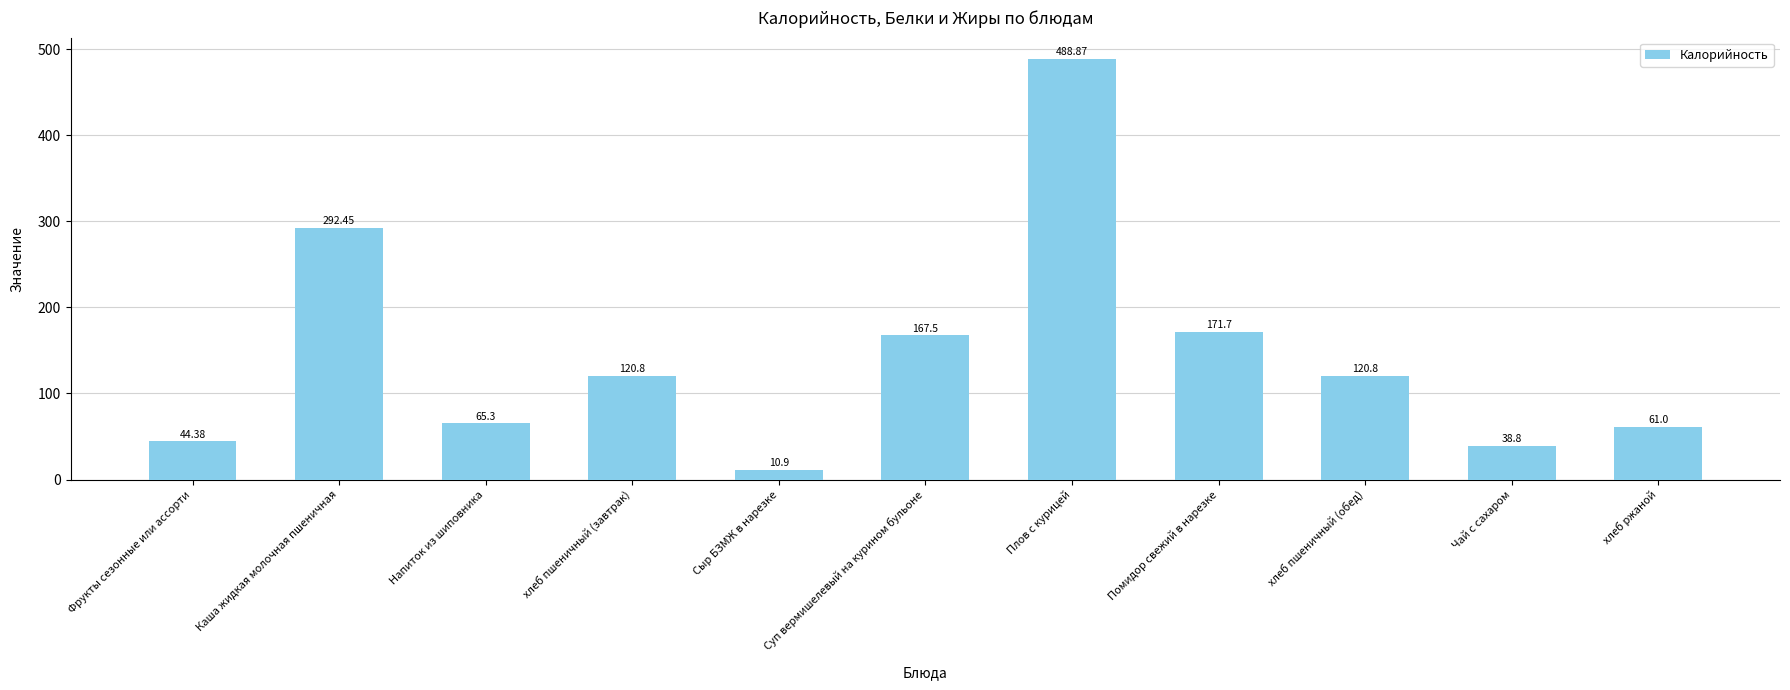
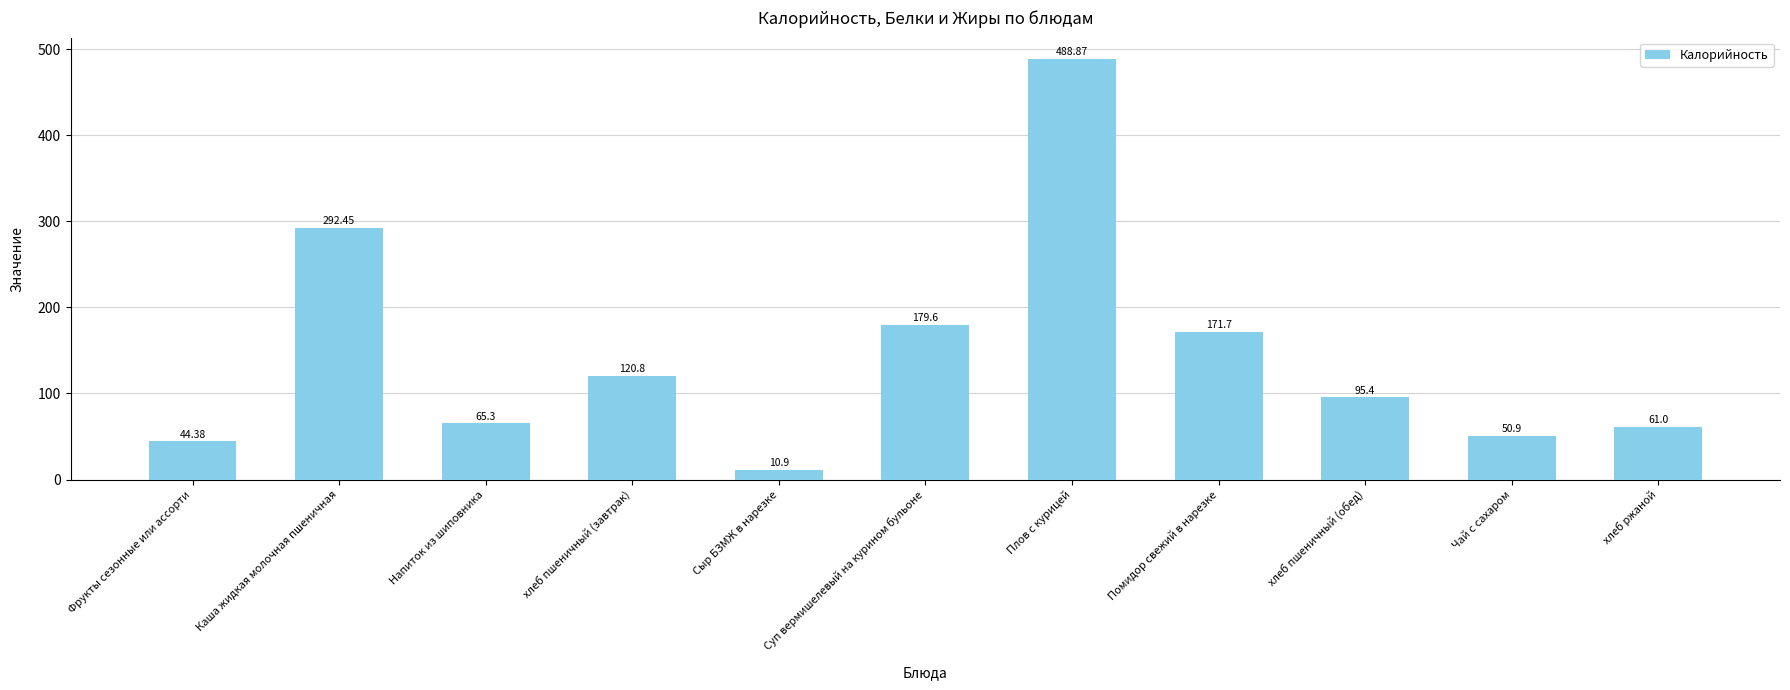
  {
    "Фрукты сезонные или ассорти": 44.38,
    "Каша жидкая молочная пшеничная": 292.45,
    "Напиток из шиповника": 65.3,
    "хлеб пшеничный (завтрак)": 120.8,
    "Сыр БЗМЖ в нарезке": 10.9,
-   "Суп вермишелевый на курином бульоне": 167.5,
+   "Суп вермишелевый на курином бульоне": 179.6,
    "Плов с курицей": 488.87,
    "Помидор свежий в нарезке": 171.7,
-   "хлеб пшеничный (обед)": 120.8,
-   "Чай с сахаром": 38.8,
+   "хлеб пшеничный (обед)": 95.4,
+   "Чай с сахаром": 50.9,
    "хлеб ржаной": 61.0
  }
